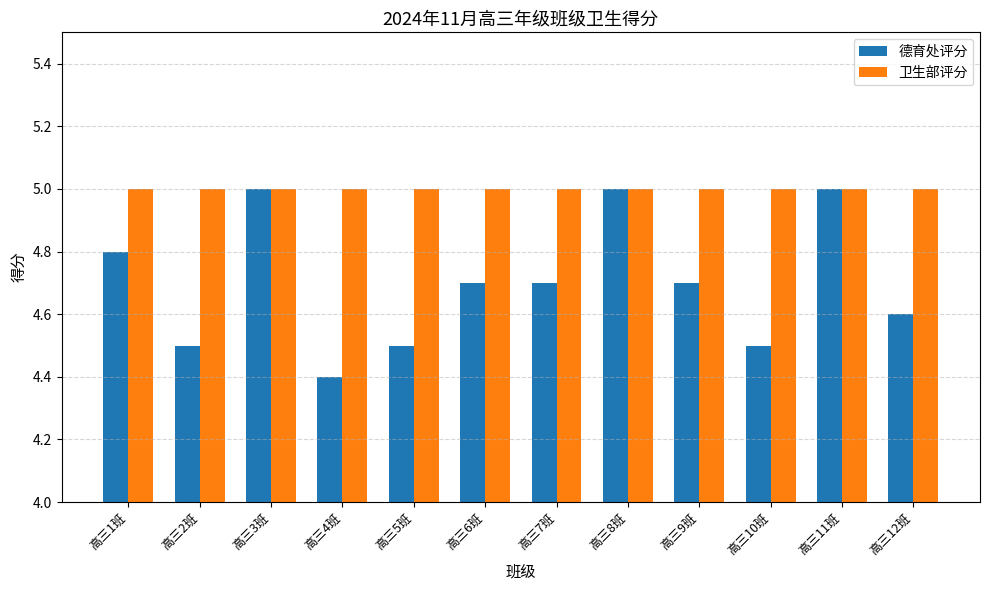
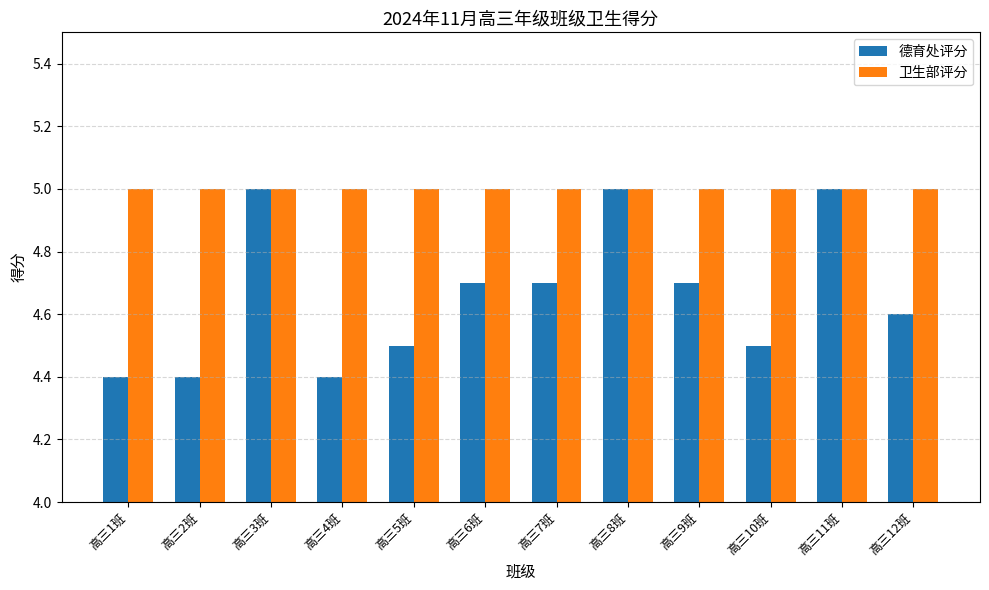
  {
    "德育处评分": {
-     "高三1班": 4.8,
-     "高三2班": 4.5,
+     "高三1班": 4.4,
+     "高三2班": 4.4,
      "高三3班": 5.0,
      "高三4班": 4.4,
      "高三5班": 4.5,
      "高三6班": 4.7,
      "高三7班": 4.7,
      "高三8班": 5.0,
      "高三9班": 4.7,
      "高三10班": 4.5,
      "高三11班": 5.0,
      "高三12班": 4.6
    },
    "卫生部评分": {
      "高三1班": 5.0,
      "高三2班": 5.0,
      "高三3班": 5.0,
      "高三4班": 5.0,
      "高三5班": 5.0,
      "高三6班": 5.0,
      "高三7班": 5.0,
      "高三8班": 5.0,
      "高三9班": 5.0,
      "高三10班": 5.0,
      "高三11班": 5.0,
      "高三12班": 5.0
    }
  }
